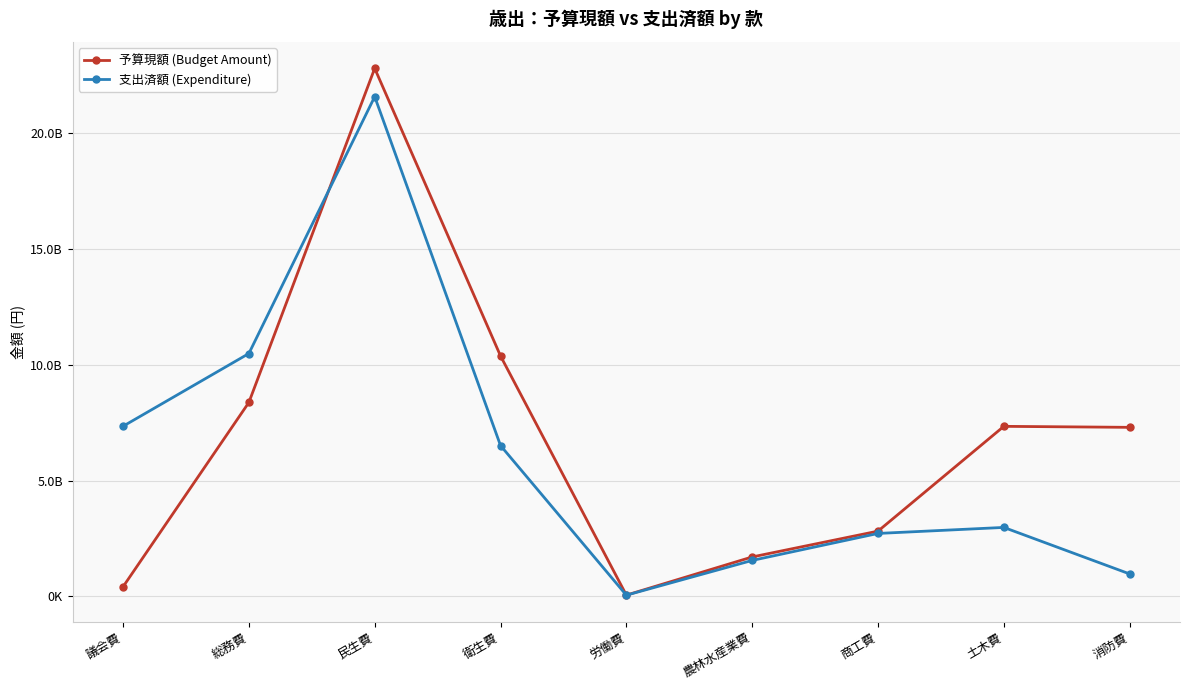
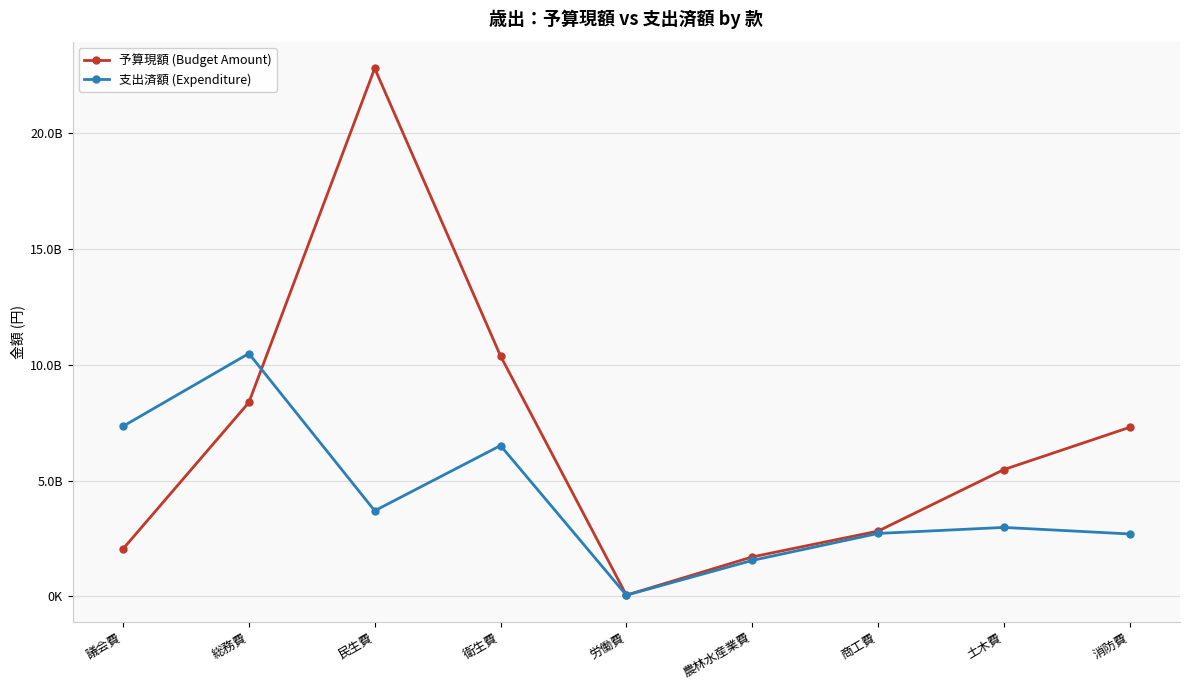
  {
    "予算現額 (Budget Amount)": {
-     "議会費": 400000000,
+     "議会費": 2000000000,
      "総務費": 8400000000,
      "民生費": 22800000000,
      "衛生費": 10400000000,
      "農林水産業費": 1700000000,
-     "土木費": 7300000000,
+     "土木費": 5500000000,
      "消防費": 7300000000
    },
    "支出済額 (Expenditure)": {
      "議会費": 7300000000,
      "総務費": 10500000000,
-     "民生費": 21600000000,
+     "民生費": 3700000000,
      "衛生費": 6500000000,
      "農林水産業費": 1500000000,
      "土木費": 3000000000,
-     "消防費": 1000000000
+     "消防費": 2700000000
    }
  }
